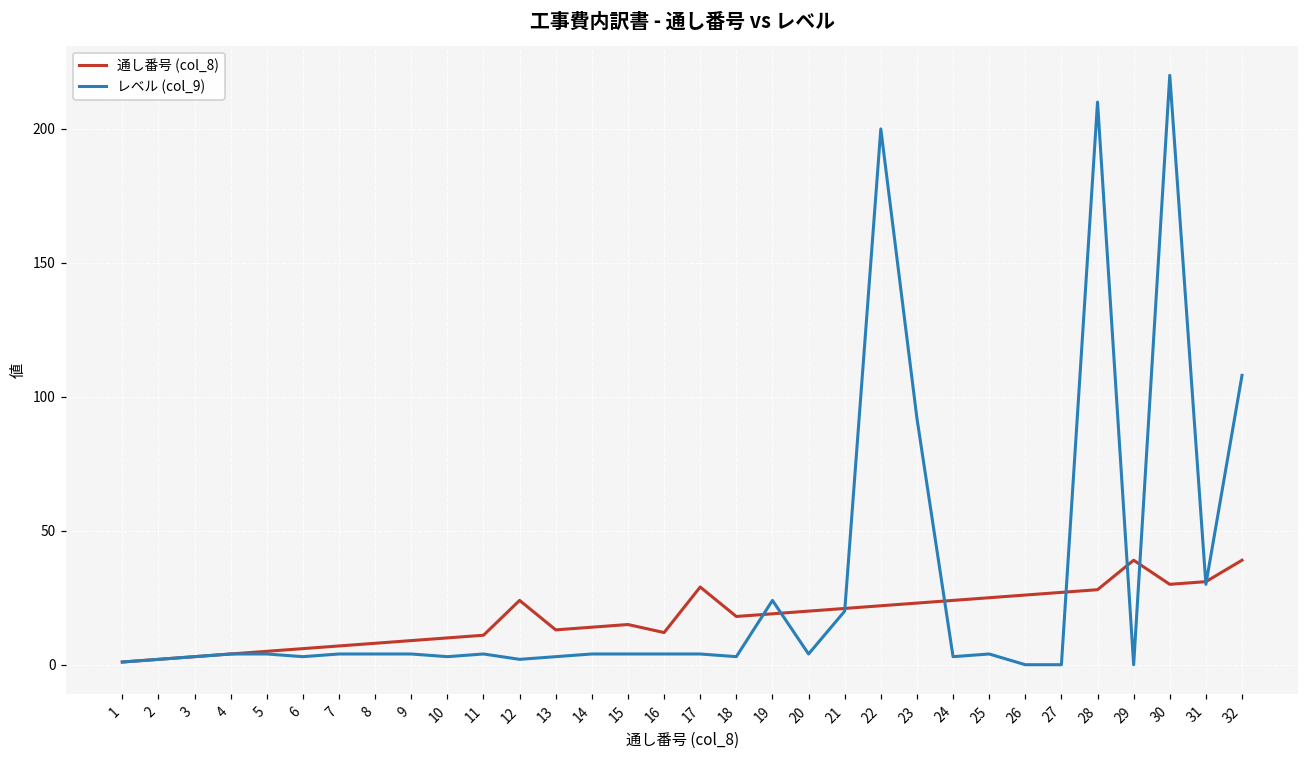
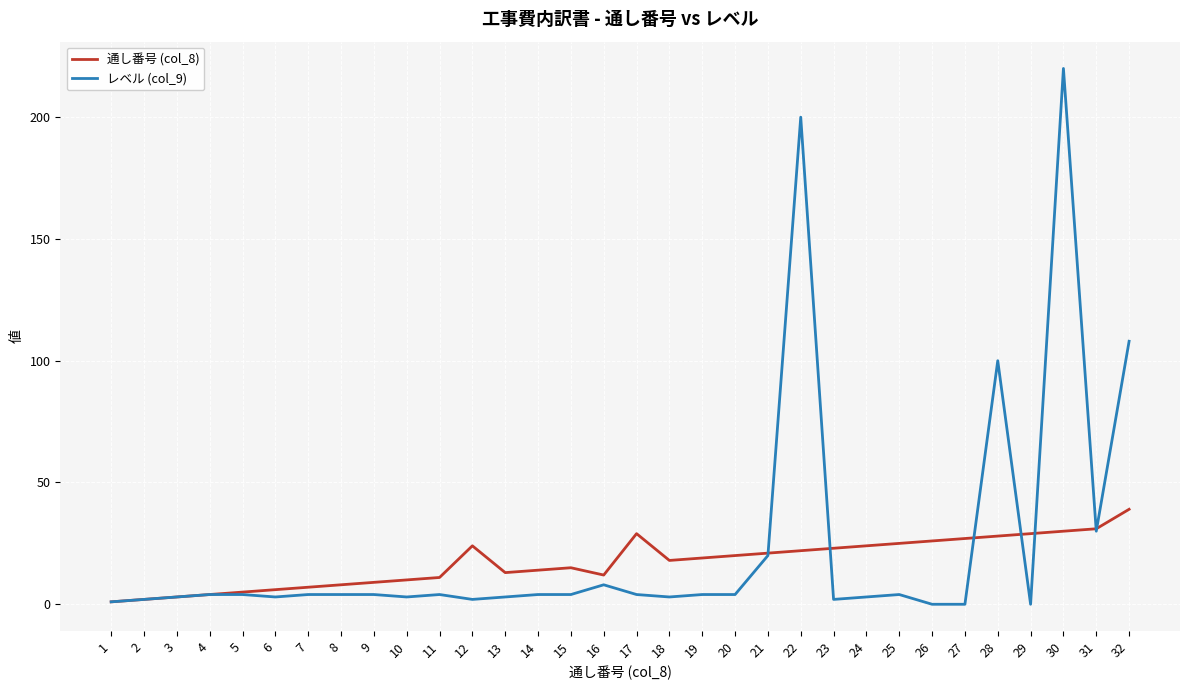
  {
    "通し番号 (col_8)": {
      "6": 6,
      "7": 7,
      "8": 8,
      "9": 9,
      "10": 10,
      "11": 11,
      "12": 24,
      "13": 13,
      "14": 14,
      "15": 15,
      "16": 12,
      "17": 29,
      "18": 18,
      "19": 19,
      "20": 20,
      "22": 22,
      "23": 23,
      "24": 24,
      "25": 25,
      "26": 26,
      "27": 27,
      "28": 28,
-     "29": 39,
+     "29": 29,
      "30": 30,
      "32": 39
    },
    "レベル (col_9)": {
      "6": 3,
      "7": 4,
      "8": 4,
      "9": 4,
      "10": 3,
      "11": 4,
      "12": 2,
      "13": 3,
      "14": 4,
      "15": 4,
-     "16": 4,
+     "16": 8,
      "17": 4,
      "18": 3,
-     "19": 24,
+     "19": 4,
      "20": 4,
      "22": 200,
-     "23": 92,
+     "23": 2,
      "24": 3,
      "25": 4,
      "26": 0,
      "27": 0,
-     "28": 210,
+     "28": 100,
      "29": 0,
      "30": 220,
      "32": 108
    }
  }
